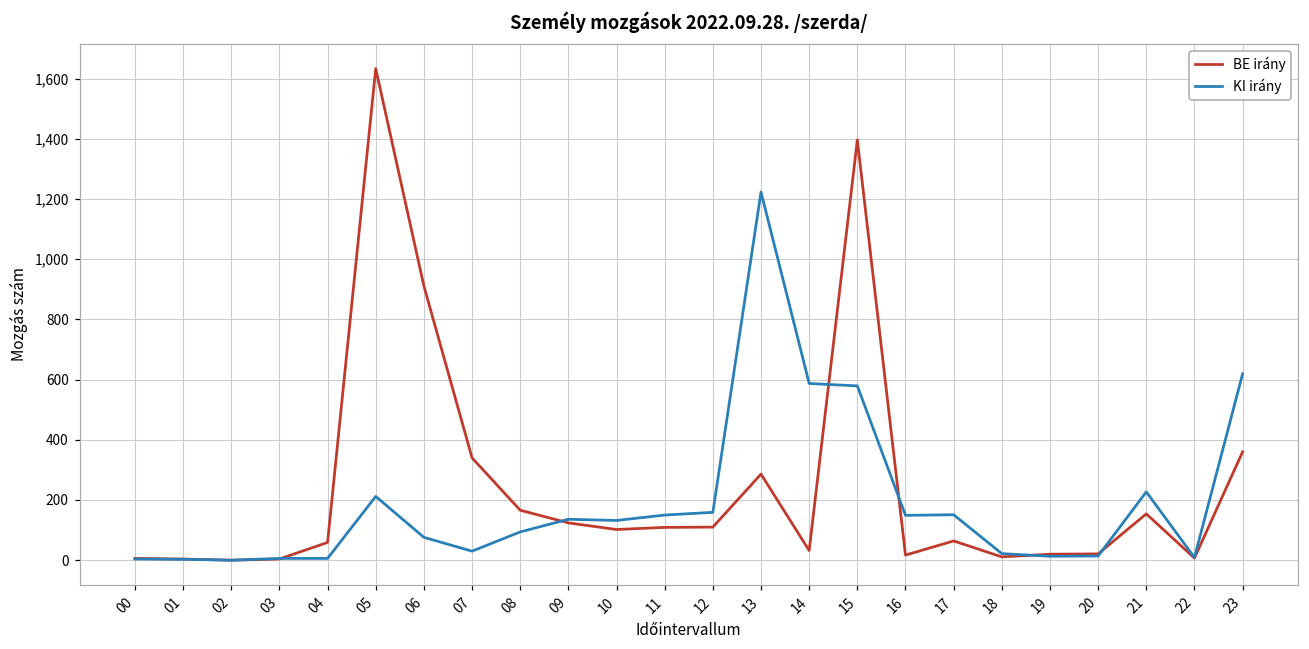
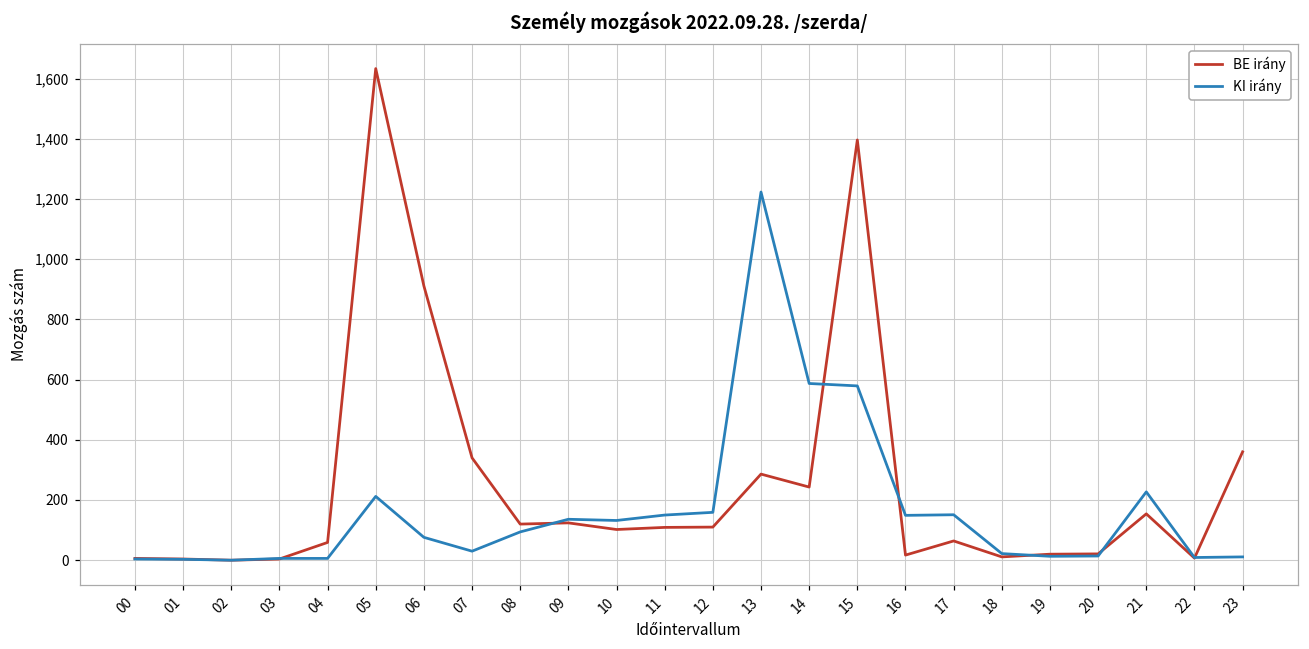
  {
    "BE irány": {
      "04": "60",
      "05": "1,630",
      "06": "910",
      "07": "340",
-     "08": "170",
+     "08": "120",
      "09": "120",
      "10": "100",
      "11": "110",
      "12": "110",
      "13": "290",
-     "14": "30",
+     "14": "240",
      "15": "1,400",
      "16": "20",
      "17": "60",
      "18": "10",
      "21": "150",
      "23": "360"
    },
    "KI irány": {
      "04": "10",
      "05": "210",
      "06": "80",
      "07": "30",
      "08": "90",
      "09": "140",
      "10": "130",
      "11": "150",
      "12": "160",
      "13": "1,220",
      "14": "590",
      "15": "580",
      "16": "150",
      "17": "150",
      "18": "20",
      "21": "230",
-     "23": "620"
+     "23": "10"
    }
  }
